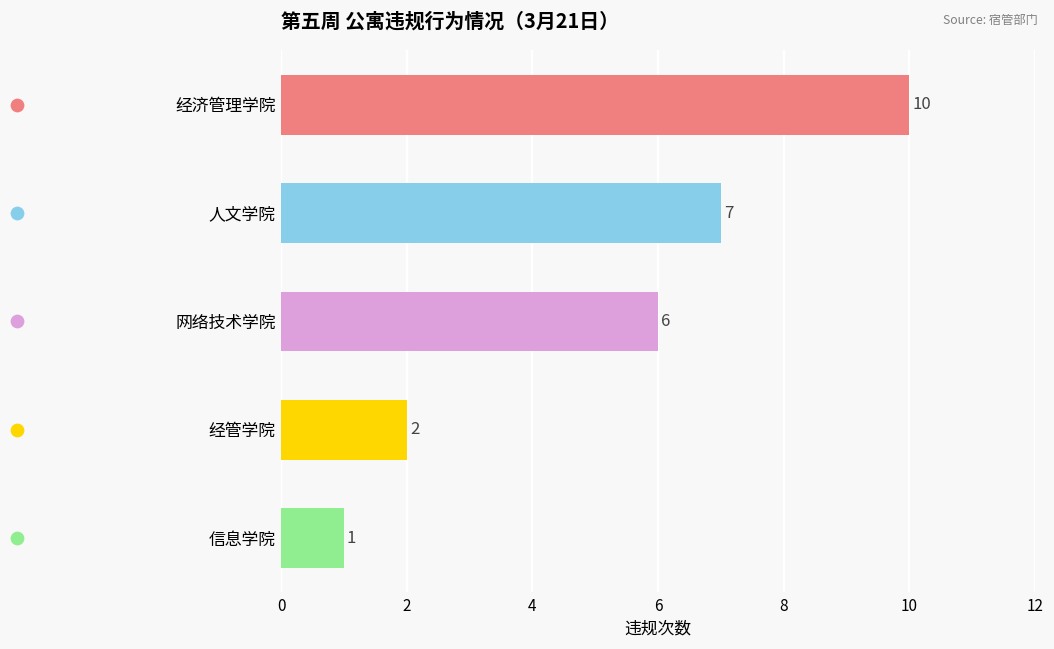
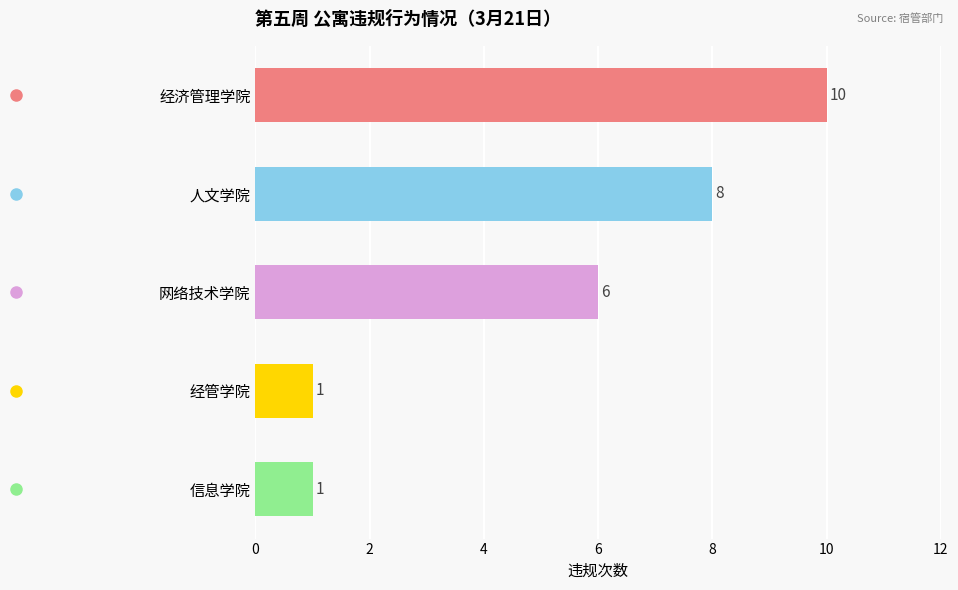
  {
    "经济管理学院": 10,
-   "人文学院": 7,
+   "人文学院": 8,
    "网络技术学院": 6,
-   "经管学院": 2,
+   "经管学院": 1,
    "信息学院": 1
  }
